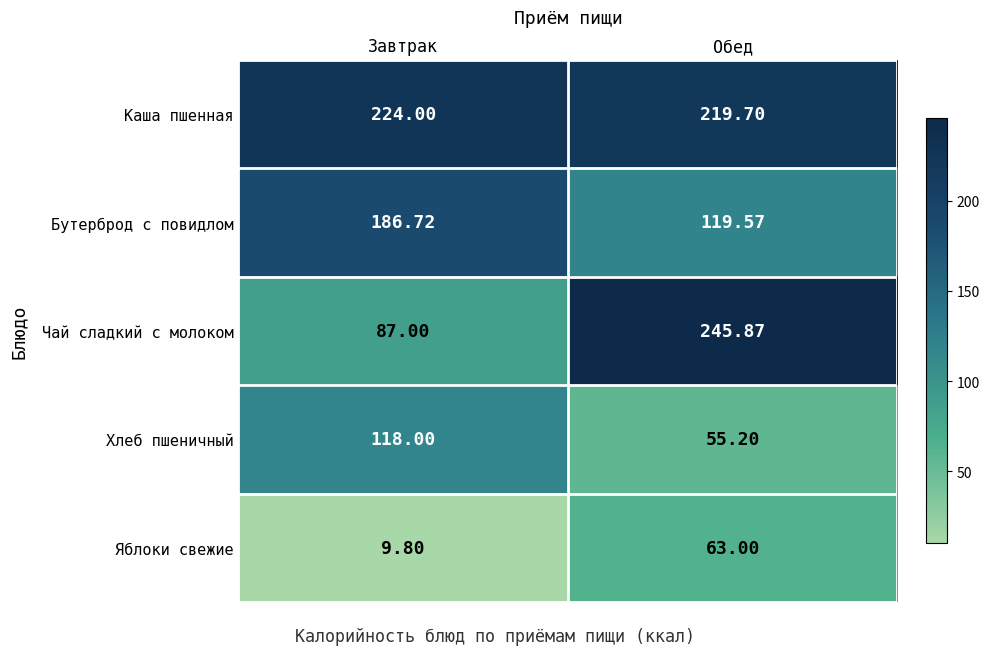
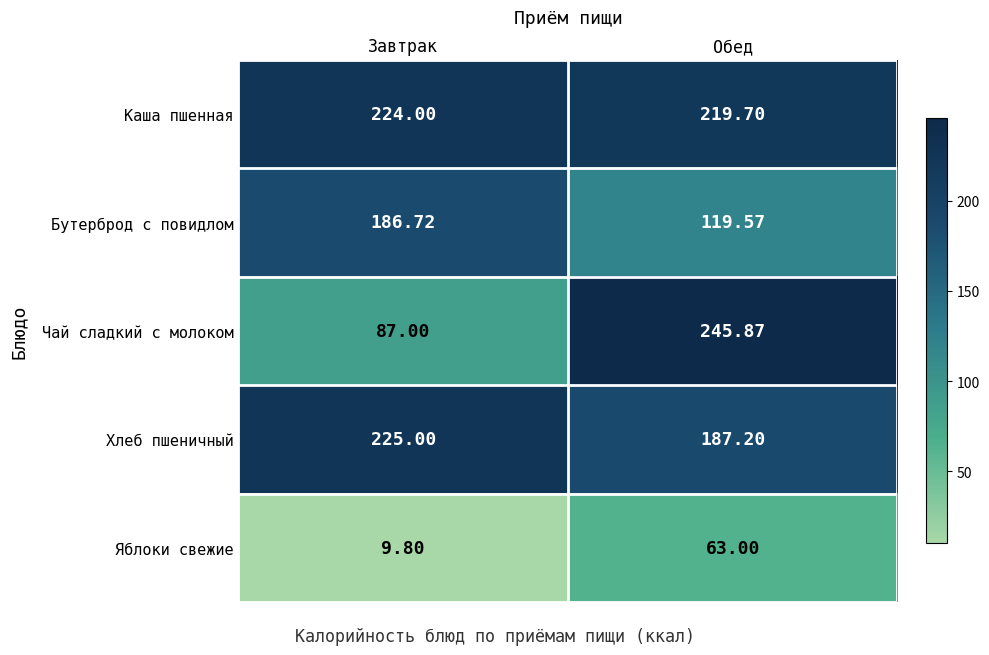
  {
    "Каша пшенная": {
      "Завтрак": 224.00,
      "Обед": 219.70
    },
    "Бутерброд с повидлом": {
      "Завтрак": 186.72,
      "Обед": 119.57
    },
    "Чай сладкий с молоком": {
      "Завтрак": 87.00,
      "Обед": 245.87
    },
    "Хлеб пшеничный": {
-     "Завтрак": 118.00,
-     "Обед": 55.20
+     "Завтрак": 225.00,
+     "Обед": 187.20
    },
    "Яблоки свежие": {
      "Завтрак": 9.80,
      "Обед": 63.00
    }
  }
